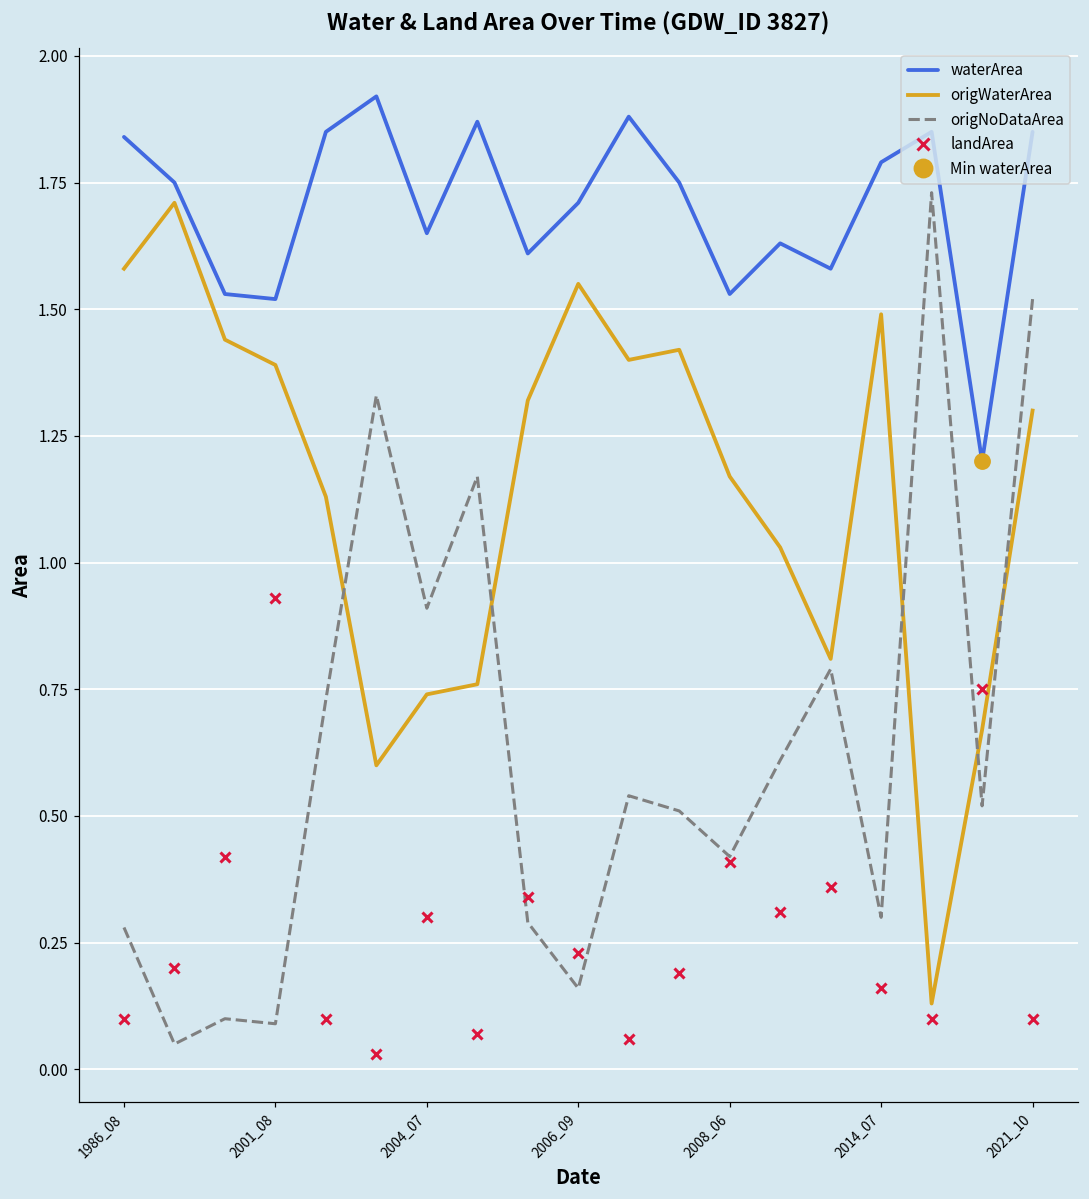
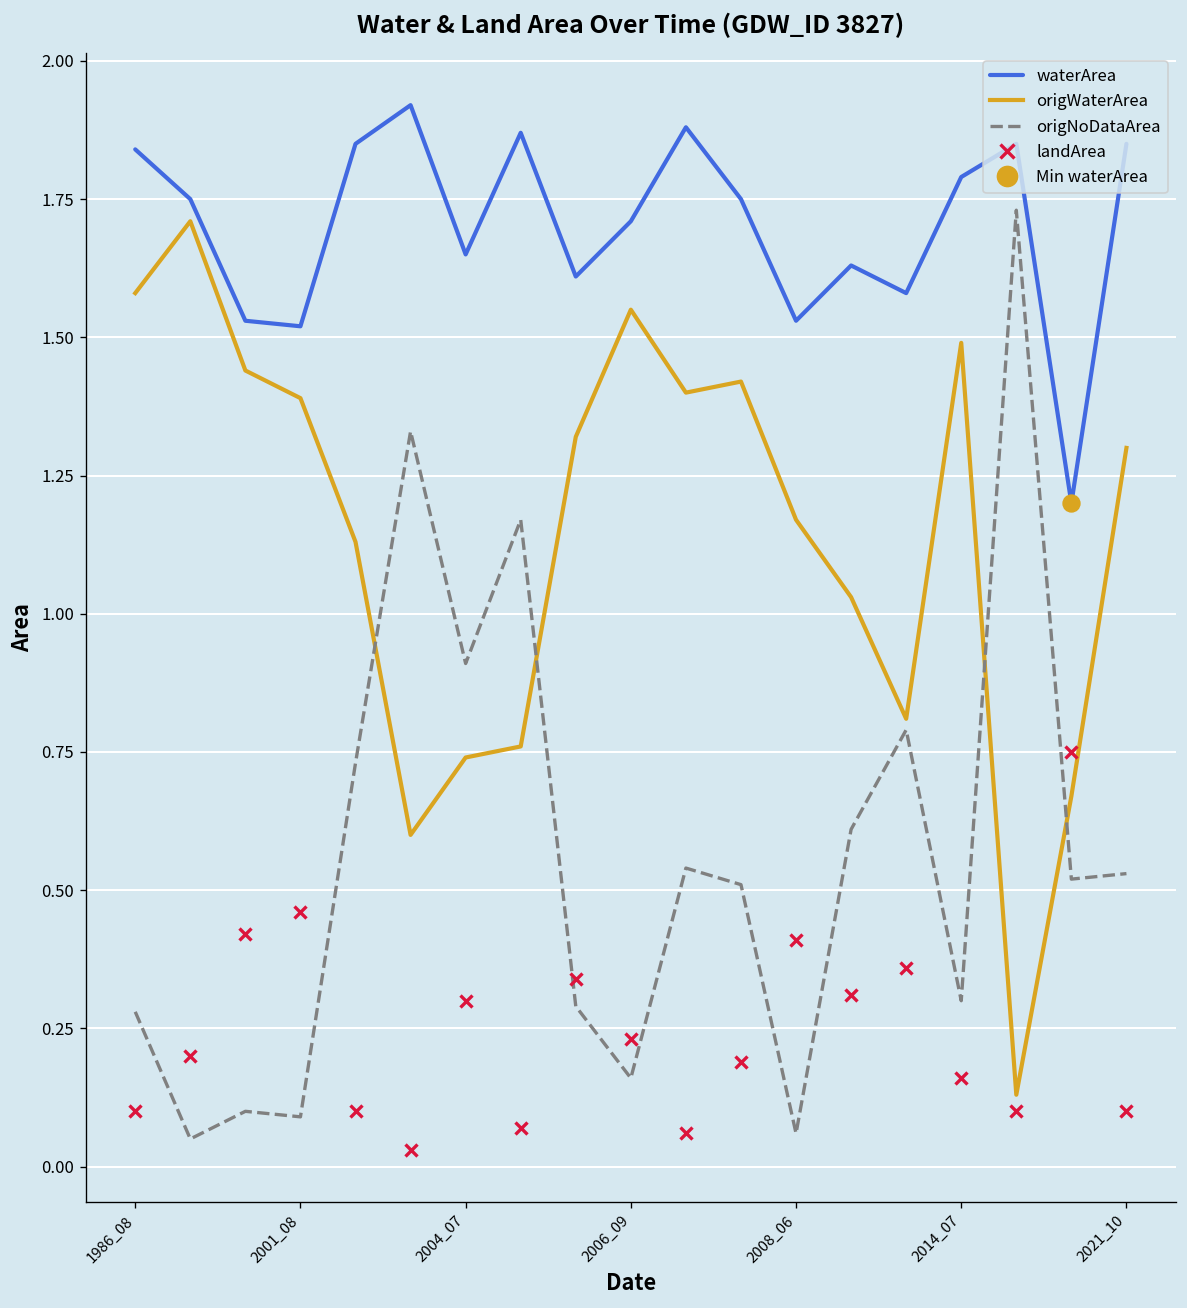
  {
    "waterArea": {
      "2001_08": 1.52,
      "2008_06": 1.53
    },
    "origNoDataArea": {
      "2001_08": 0.09,
-     "2008_06": 0.42,
-     "2021_10": 1.52
+     "2008_06": 0.06,
+     "2021_10": 0.53
    },
    "landArea": {
-     "2001_08": 0.93,
+     "2001_08": 0.46,
      "2008_06": 0.41,
      "2021_10": 0.10
    }
  }
